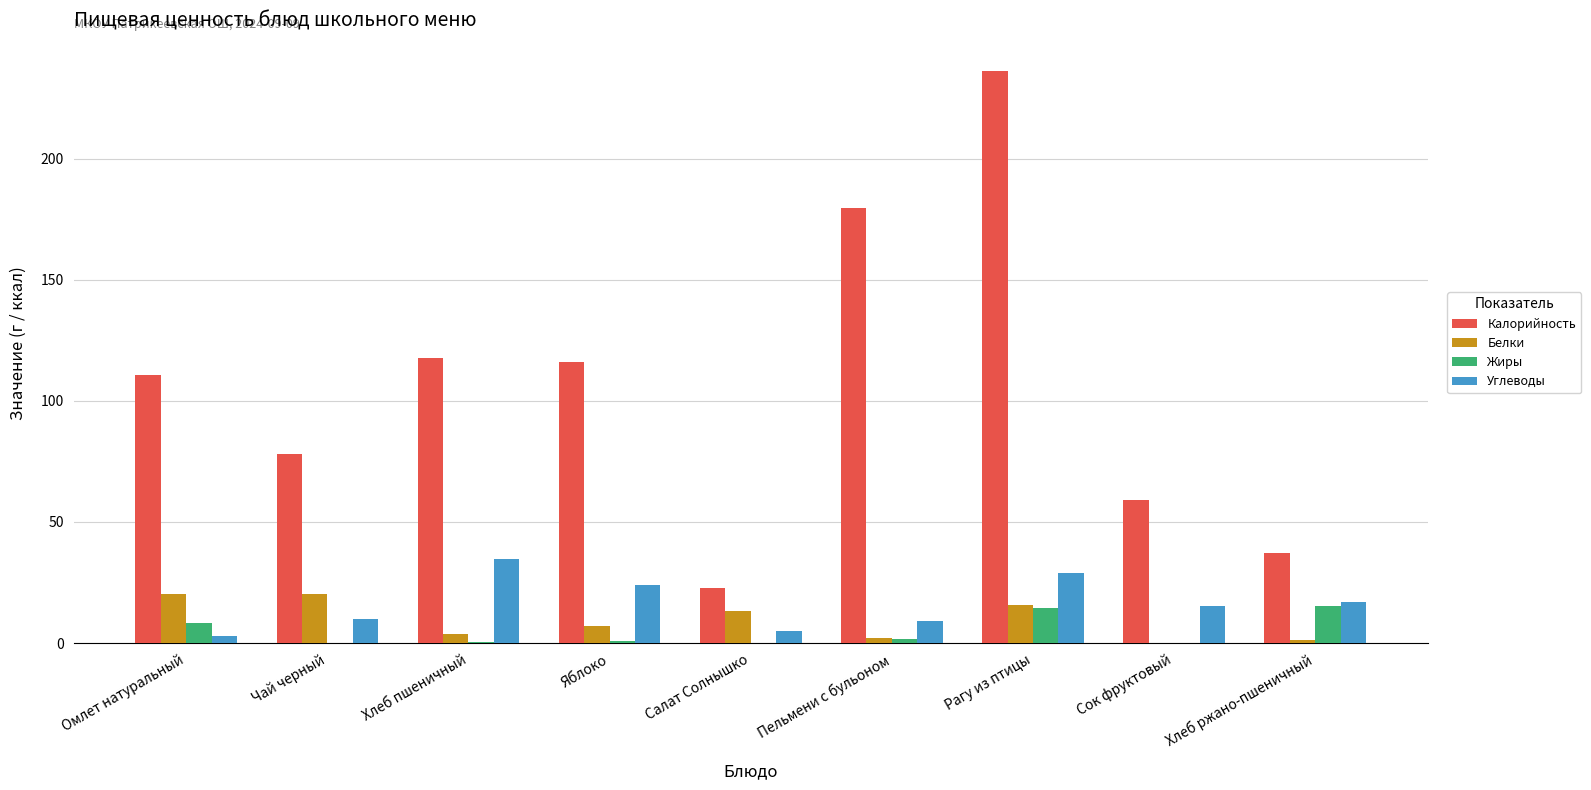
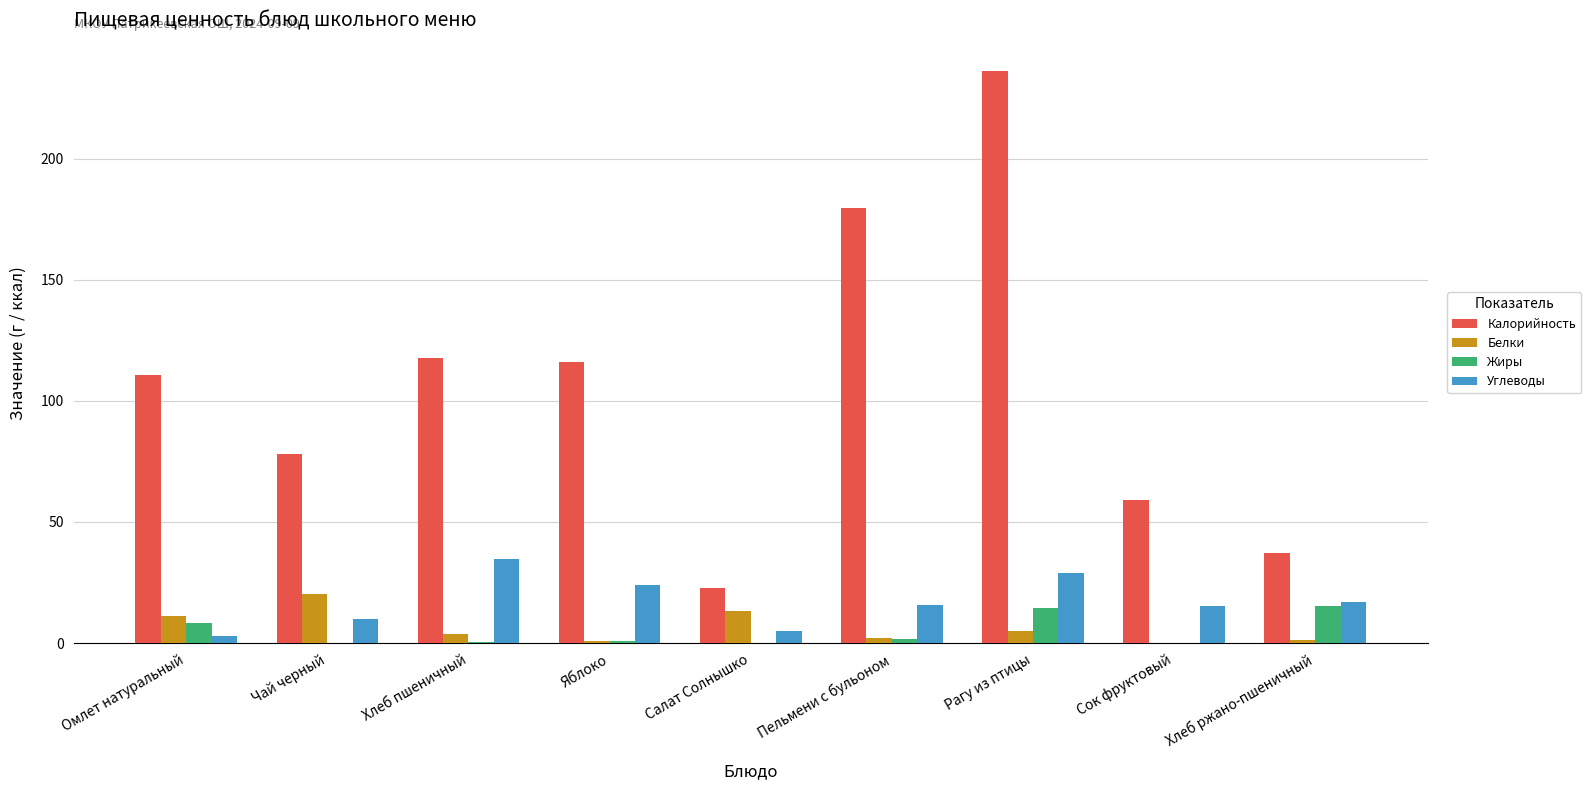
  {
    "Калорийность": {
      "Омлет натуральный": 111,
      "Чай черный": 78,
      "Хлеб пшеничный": 118,
      "Яблоко": 116,
      "Салат Солнышко": 23,
      "Пельмени с бульоном": 180,
      "Рагу из птицы": 236,
      "Сок фруктовый": 59,
      "Хлеб ржано-пшеничный": 37
    },
    "Белки": {
-     "Омлет натуральный": 20,
+     "Омлет натуральный": 11,
      "Чай черный": 20,
      "Хлеб пшеничный": 4,
-     "Яблоко": 7,
+     "Яблоко": 1,
      "Салат Солнышко": 13,
      "Пельмени с бульоном": 2,
-     "Рагу из птицы": 16,
+     "Рагу из птицы": 5,
      "Хлеб ржано-пшеничный": 1
    },
    "Жиры": {
      "Омлет натуральный": 8,
      "Пельмени с бульоном": 2,
      "Рагу из птицы": 15,
      "Хлеб ржано-пшеничный": 15
    },
    "Углеводы": {
      "Омлет натуральный": 3,
      "Чай черный": 10,
      "Хлеб пшеничный": 35,
      "Яблоко": 24,
      "Салат Солнышко": 5,
-     "Пельмени с бульоном": 9,
+     "Пельмени с бульоном": 16,
      "Рагу из птицы": 29,
      "Сок фруктовый": 15,
      "Хлеб ржано-пшеничный": 17
    }
  }
